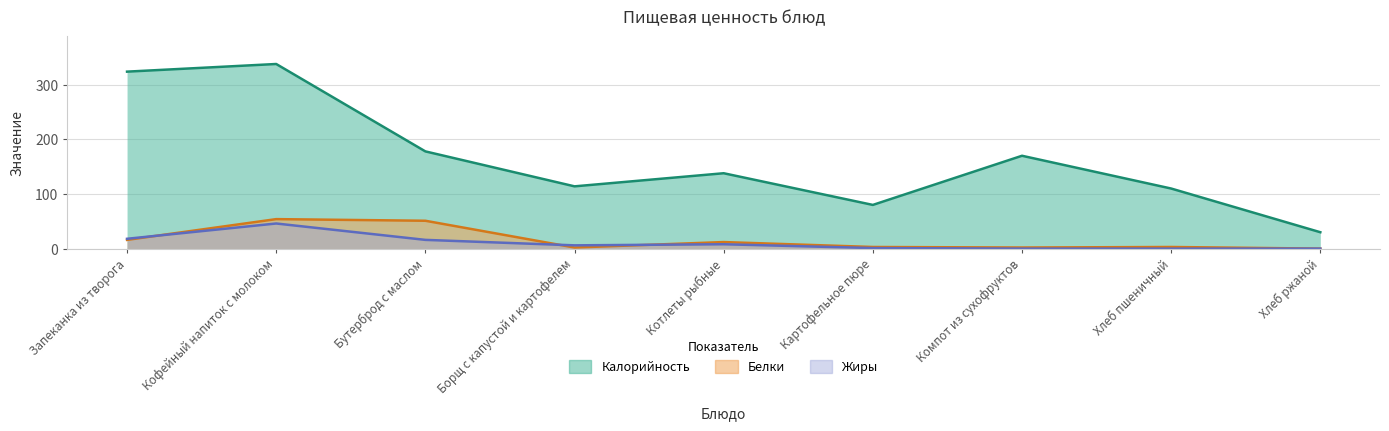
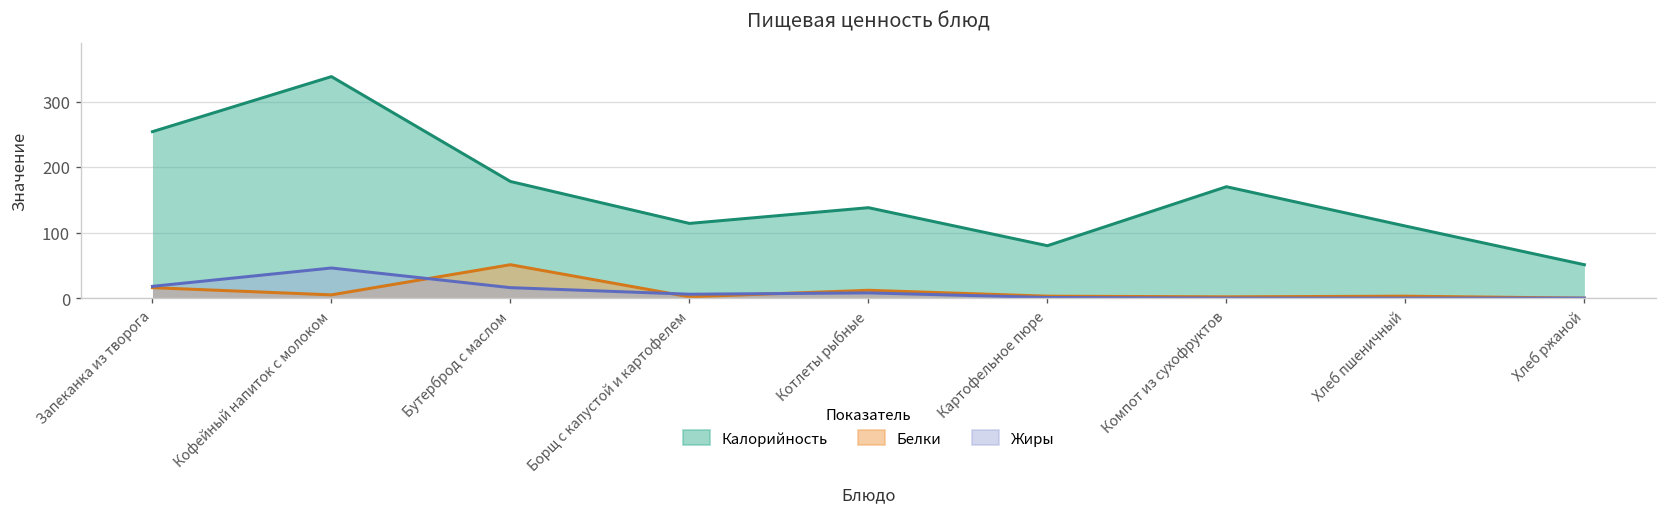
  {
    "Калорийность": {
-     "Запеканка из творога": 320,
+     "Запеканка из творога": 250,
      "Кофейный напиток с молоком": 340,
      "Бутерброд с маслом": 180,
      "Борщ с капустой и картофелем": 110,
      "Котлеты рыбные": 140,
      "Картофельное пюре": 80,
      "Компот из сухофруктов": 170,
      "Хлеб пшеничный": 110,
-     "Хлеб ржаной": 30
+     "Хлеб ржаной": 50
    },
    "Белки": {
-     "Кофейный напиток с молоком": 50,
+     "Кофейный напиток с молоком": 10,
      "Бутерброд с маслом": 50
    },
    "Жиры": {
      "Кофейный напиток с молоком": 50,
      "Бутерброд с маслом": 20
    }
  }
